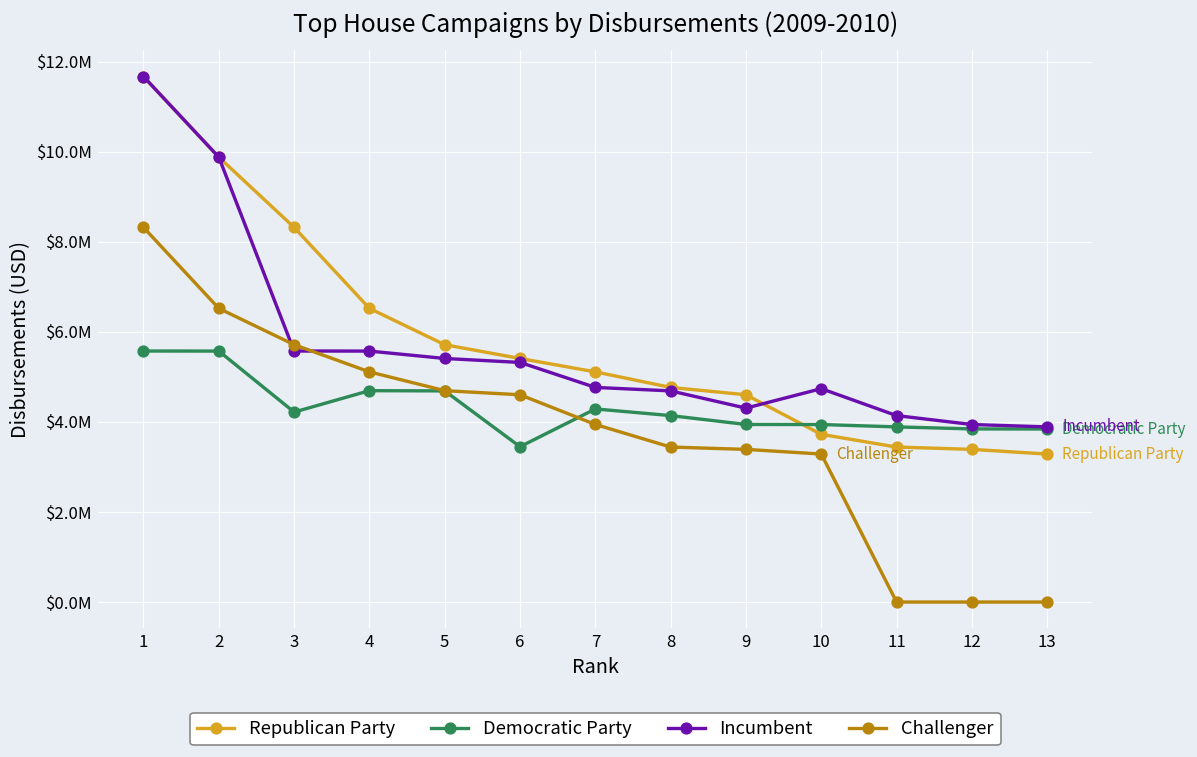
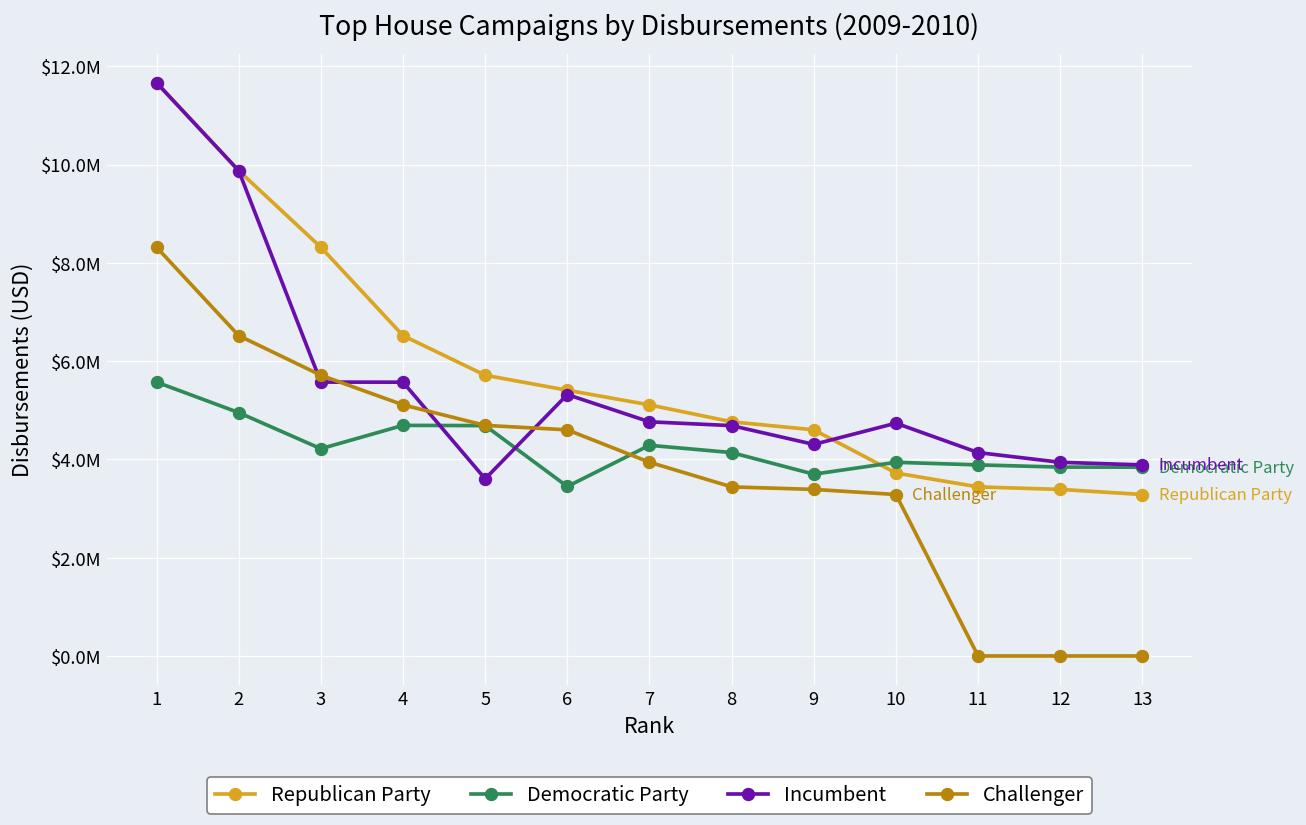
  {
    "Democratic Party": {
      "1": "$5600000",
-     "2": "$5600000",
+     "2": "$5000000",
      "3": "$4200000",
      "4": "$4700000",
      "6": "$3400000",
      "7": "$4300000",
      "8": "$4100000",
-     "9": "$3900000",
+     "9": "$3700000",
      "10": "$3900000",
      "11": "$3900000",
      "12": "$3800000"
    },
    "Incumbent": {
      "3": "$5600000",
      "4": "$5600000",
-     "5": "$5400000",
+     "5": "$3600000",
      "6": "$5300000",
      "7": "$4800000",
      "8": "$4700000",
      "9": "$4300000",
      "10": "$4700000",
      "11": "$4100000",
      "12": "$3900000"
    }
  }
